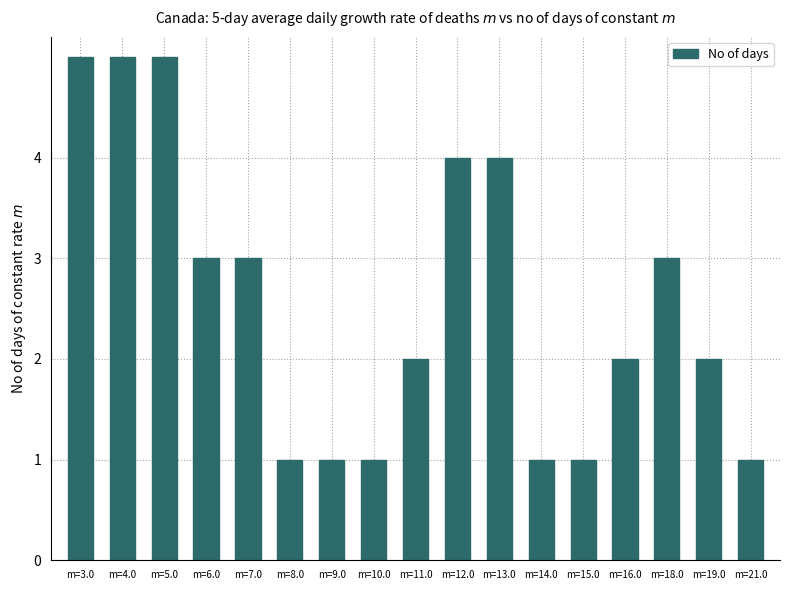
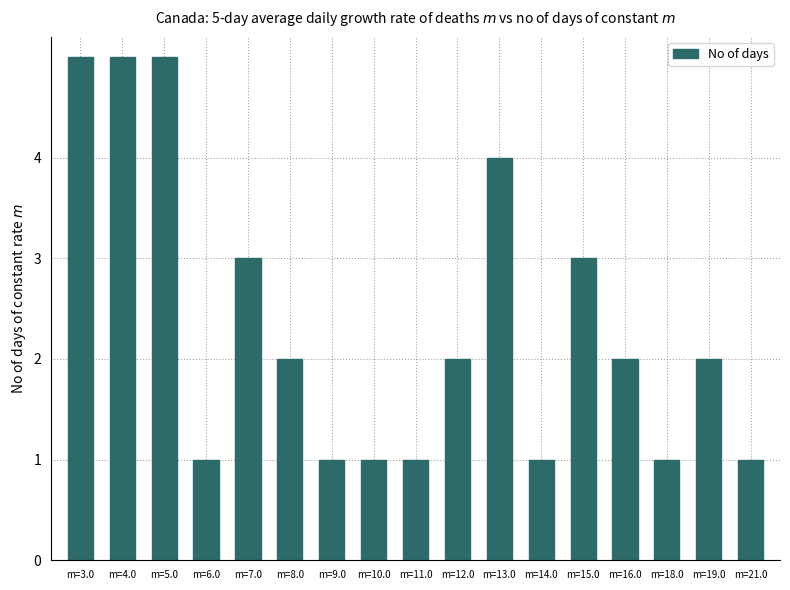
  {
    "m=3.0": 5,
    "m=4.0": 5,
    "m=5.0": 5,
-   "m=6.0": 3,
+   "m=6.0": 1,
    "m=7.0": 3,
-   "m=8.0": 1,
+   "m=8.0": 2,
    "m=9.0": 1,
    "m=10.0": 1,
-   "m=11.0": 2,
-   "m=12.0": 4,
+   "m=11.0": 1,
+   "m=12.0": 2,
    "m=13.0": 4,
    "m=14.0": 1,
-   "m=15.0": 1,
+   "m=15.0": 3,
    "m=16.0": 2,
-   "m=18.0": 3,
+   "m=18.0": 1,
    "m=19.0": 2,
    "m=21.0": 1
  }
